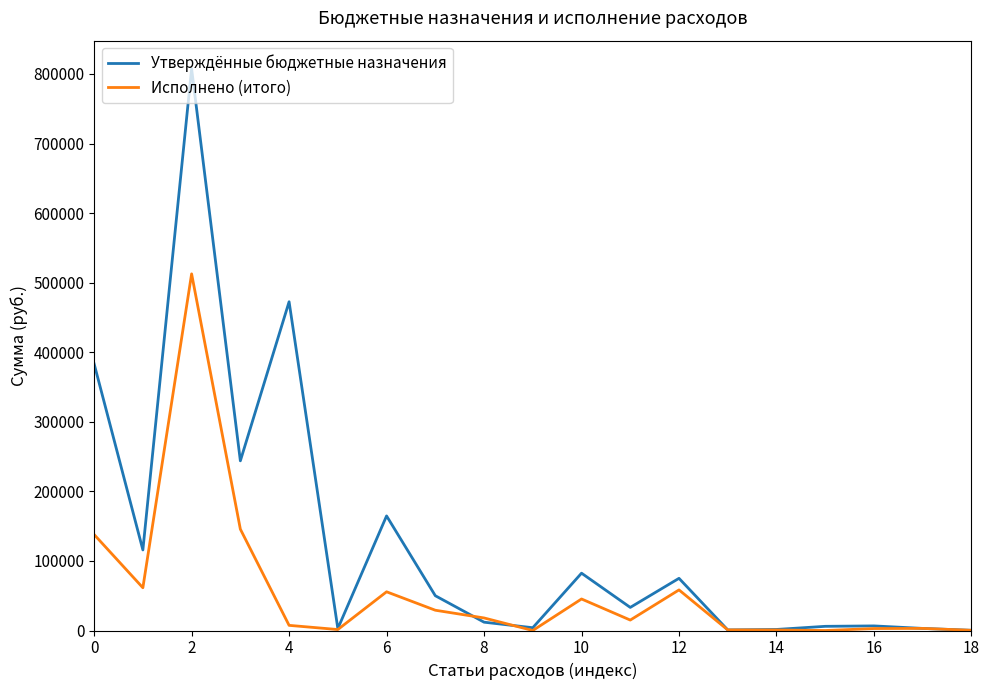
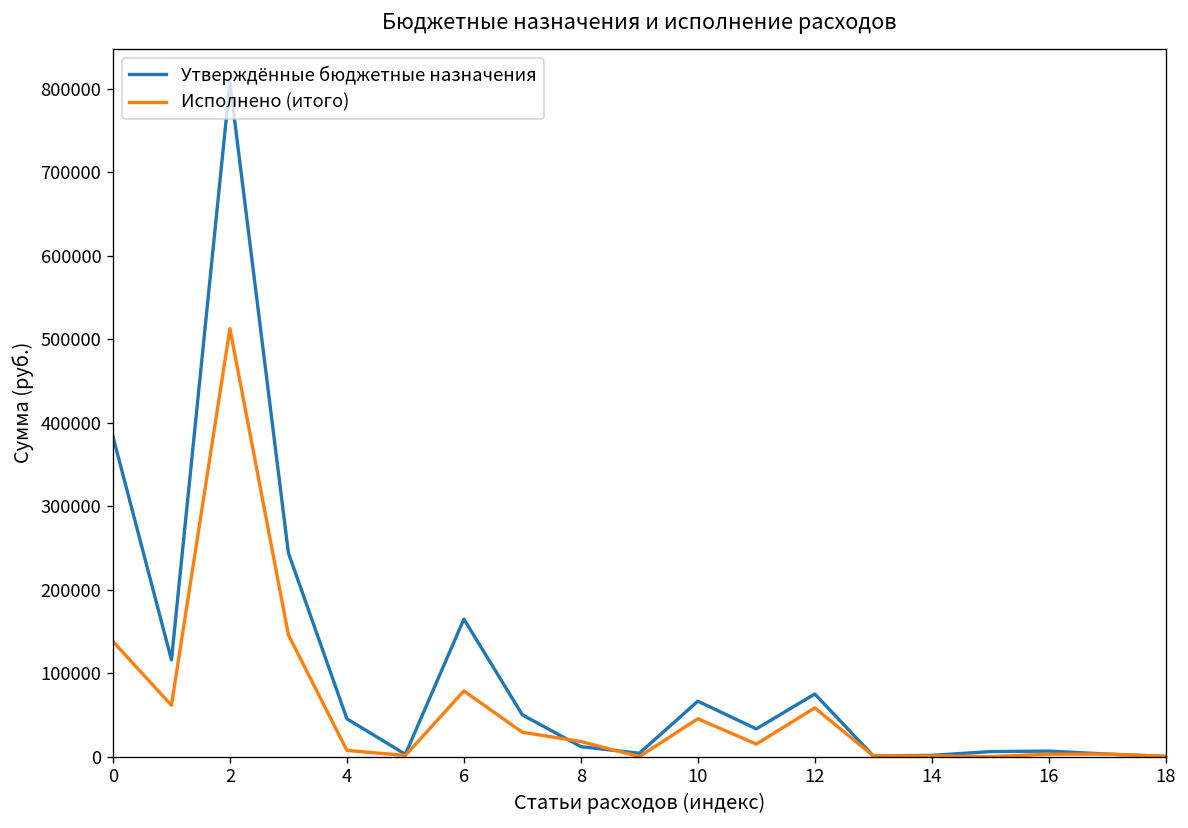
  {
    "Утверждённые бюджетные назначения": {
      "0": 380000,
-     "4": 470000,
+     "4": 50000,
      "6": 160000,
      "8": 10000,
-     "10": 80000,
+     "10": 70000,
      "12": 80000,
      "16": 10000
    },
    "Исполнено (итого)": {
      "0": 140000,
      "2": 510000,
      "4": 10000,
-     "6": 60000,
+     "6": 80000,
      "8": 20000,
      "10": 50000,
      "12": 60000,
      "16": 0
    }
  }
